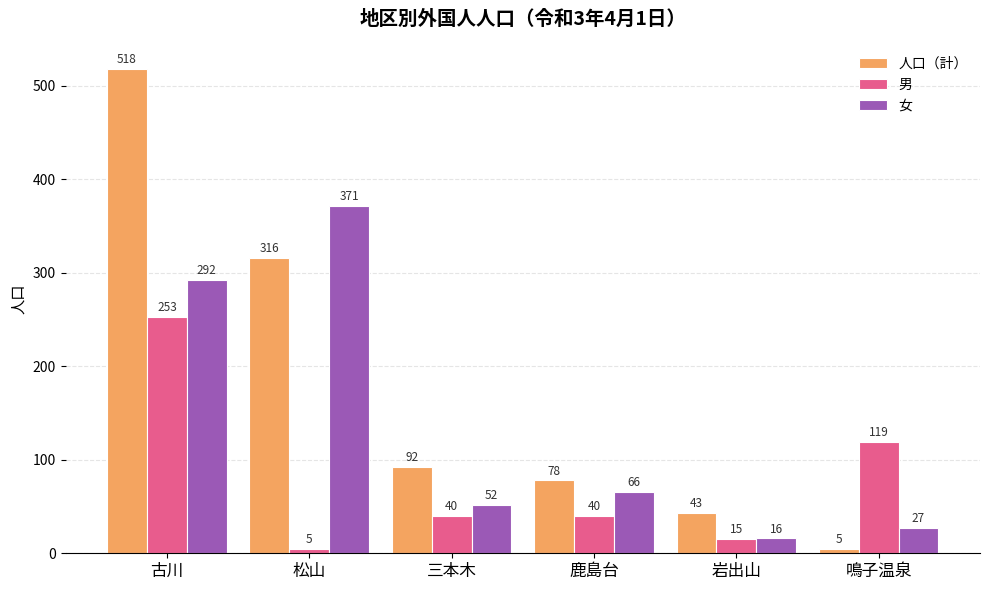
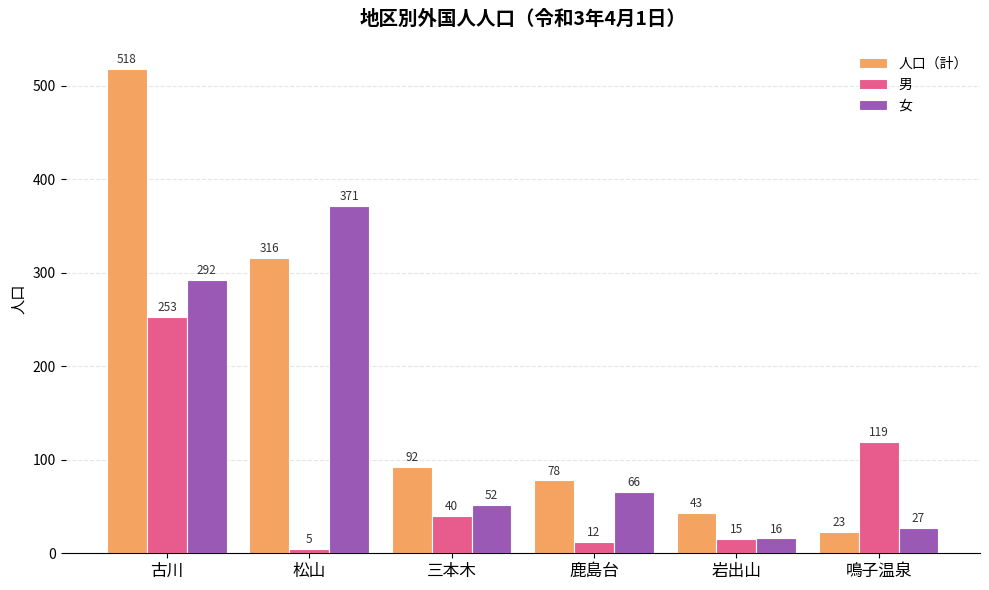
  {
    "人口（計）": {
      "古川": 518,
      "松山": 316,
      "三本木": 92,
      "鹿島台": 78,
      "岩出山": 43,
-     "鳴子温泉": 5
+     "鳴子温泉": 23
    },
    "男": {
      "古川": 253,
      "松山": 5,
      "三本木": 40,
-     "鹿島台": 40,
+     "鹿島台": 12,
      "岩出山": 15,
      "鳴子温泉": 119
    },
    "女": {
      "古川": 292,
      "松山": 371,
      "三本木": 52,
      "鹿島台": 66,
      "岩出山": 16,
      "鳴子温泉": 27
    }
  }
